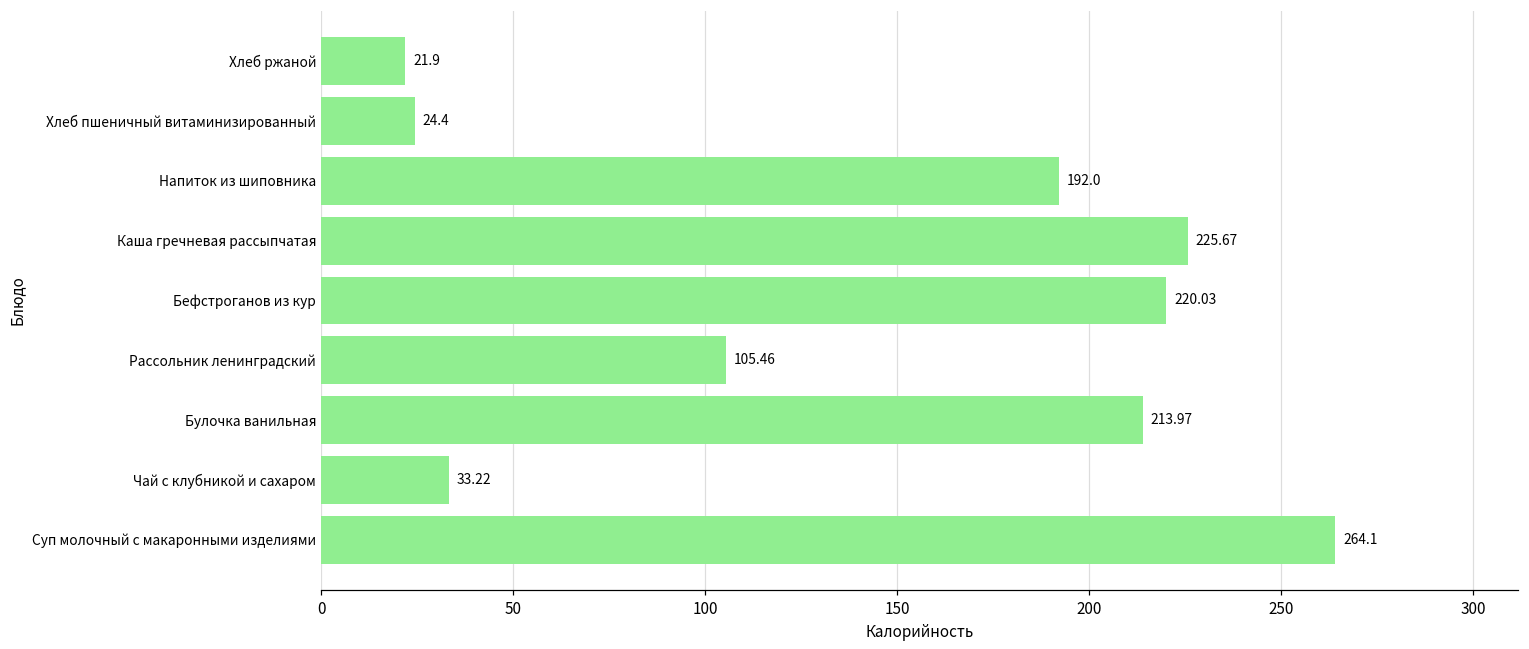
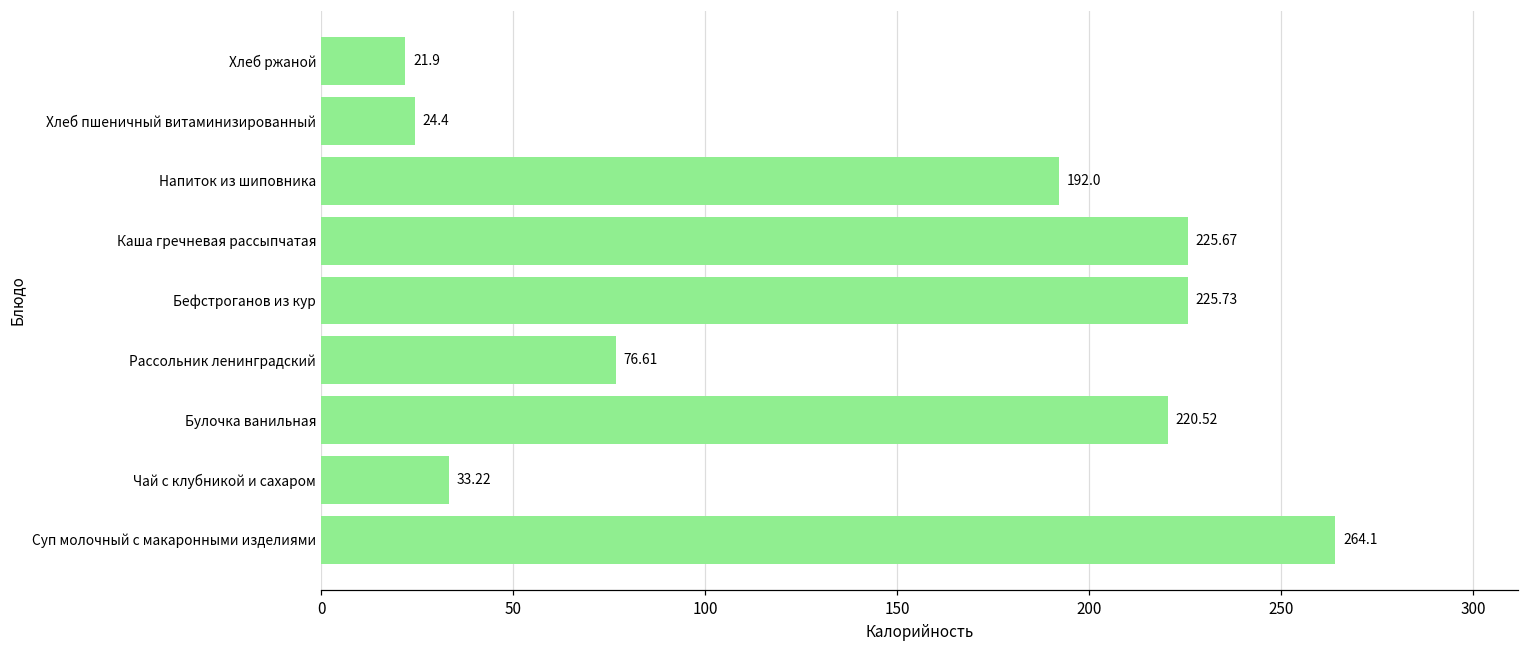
  {
    "Хлеб ржаной": 21.9,
    "Хлеб пшеничный витаминизированный": 24.4,
    "Напиток из шиповника": 192.0,
    "Каша гречневая рассыпчатая": 225.67,
-   "Бефстроганов из кур": 220.03,
-   "Рассольник ленинградский": 105.46,
-   "Булочка ванильная": 213.97,
+   "Бефстроганов из кур": 225.73,
+   "Рассольник ленинградский": 76.61,
+   "Булочка ванильная": 220.52,
    "Чай с клубникой и сахаром": 33.22,
    "Суп молочный с макаронными изделиями": 264.1
  }
